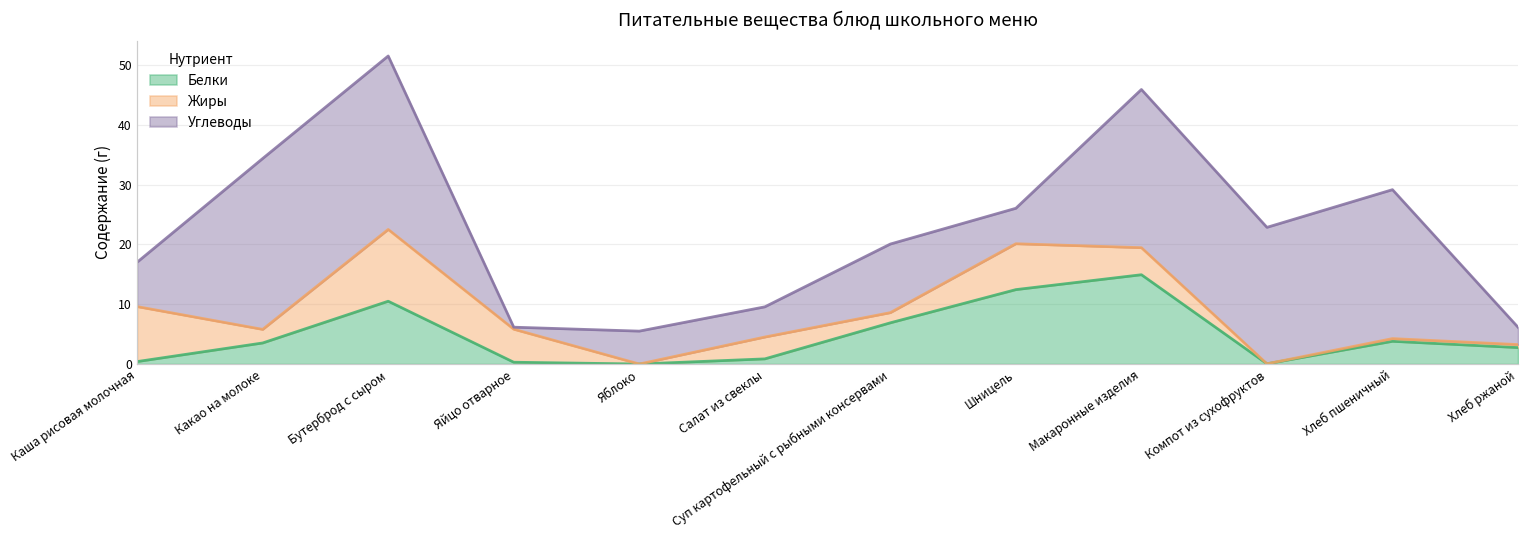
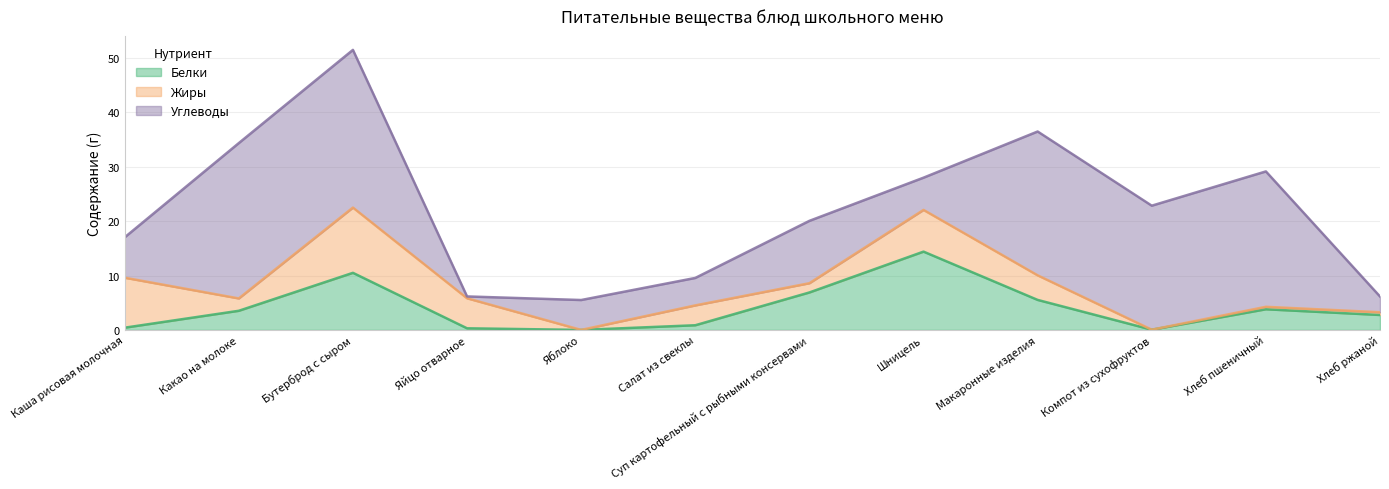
  {
    "Белки": {
      "Каша рисовая молочная": 0,
      "Какао на молоке": 4,
      "Бутерброд с сыром": 11,
      "Яйцо отварное": 0,
      "Салат из свеклы": 1,
      "Суп картофельный с рыбными консервами": 7,
-     "Шницель": 12,
-     "Макаронные изделия": 15,
+     "Шницель": 14,
+     "Макаронные изделия": 6,
      "Хлеб ржаной": 3
    },
    "Жиры": {
      "Каша рисовая молочная": 9,
      "Какао на молоке": 2,
      "Бутерброд с сыром": 12,
      "Салат из свеклы": 4,
      "Суп картофельный с рыбными консервами": 2,
      "Шницель": 8,
      "Макаронные изделия": 5,
      "Хлеб ржаной": 1
    },
    "Углеводы": {
      "Каша рисовая молочная": 7,
      "Какао на молоке": 29,
      "Бутерброд с сыром": 29,
      "Яблоко": 6,
      "Салат из свеклы": 5,
      "Суп картофельный с рыбными консервами": 11,
      "Шницель": 6,
      "Макаронные изделия": 26,
      "Компот из сухофруктов": 23,
      "Хлеб пшеничный": 25,
      "Хлеб ржаной": 3
    }
  }
